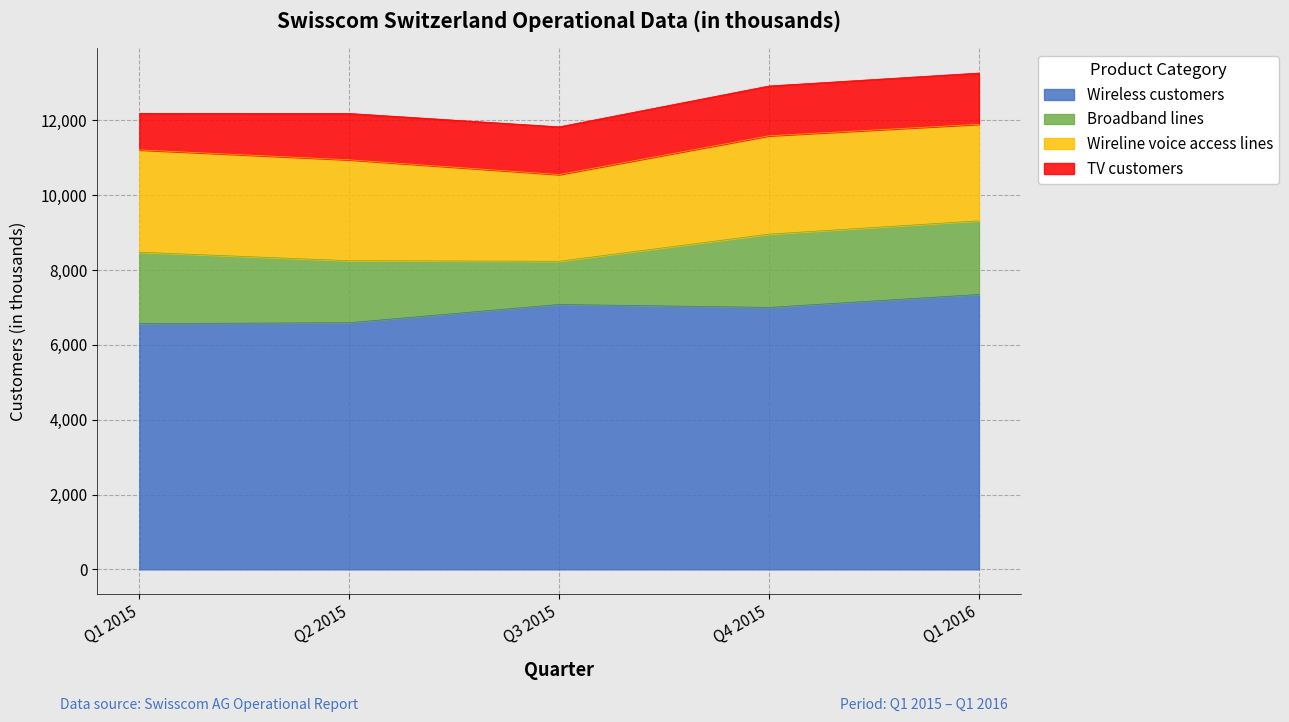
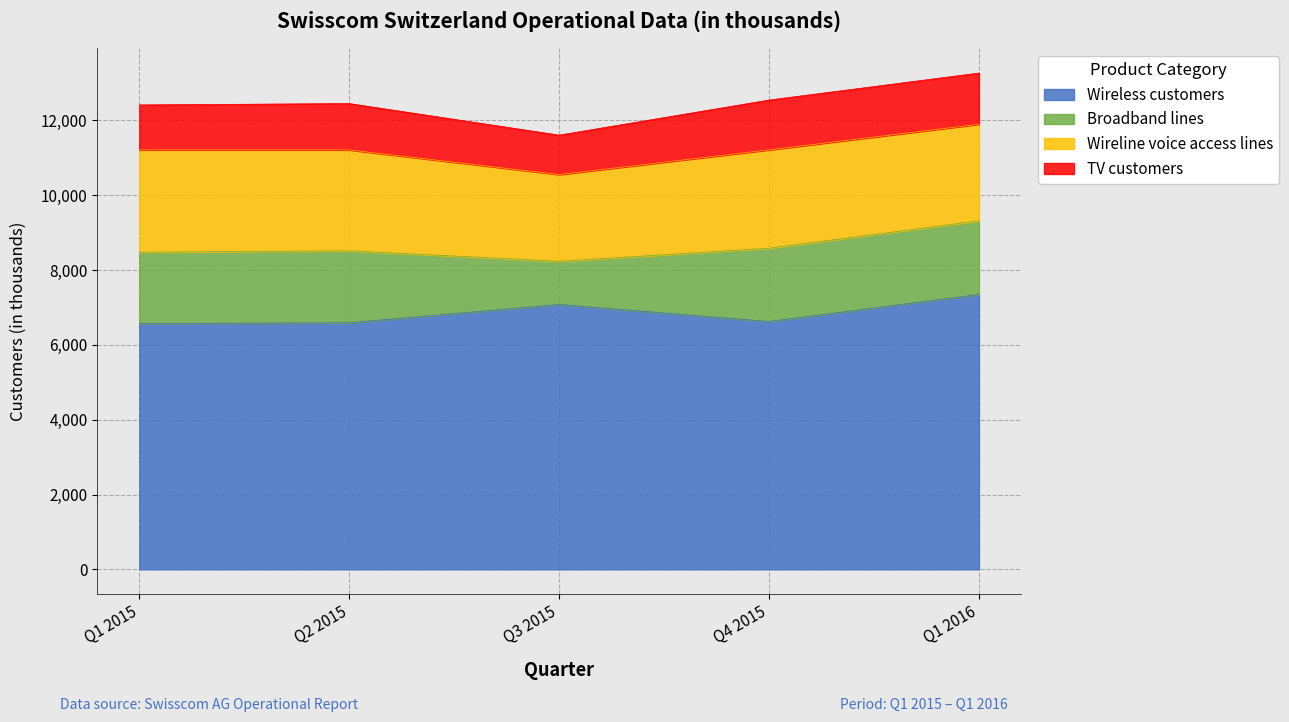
  {
    "Wireless customers": {
      "Q1 2015": "6,600",
      "Q2 2015": "6,600",
      "Q3 2015": "7,100",
-     "Q4 2015": "7,000",
+     "Q4 2015": "6,600",
      "Q1 2016": "7,300"
    },
    "Broadband lines": {
      "Q1 2015": "1,900",
-     "Q2 2015": "1,700",
+     "Q2 2015": "1,900",
      "Q3 2015": "1,200",
      "Q4 2015": "2,000",
      "Q1 2016": "2,000"
    },
    "Wireline voice access lines": {
      "Q1 2015": "2,700",
      "Q2 2015": "2,700",
      "Q3 2015": "2,300",
      "Q4 2015": "2,600",
      "Q1 2016": "2,600"
    },
    "TV customers": {
-     "Q1 2015": "1,000",
+     "Q1 2015": "1,200",
      "Q2 2015": "1,200",
-     "Q3 2015": "1,300",
+     "Q3 2015": "1,100",
      "Q4 2015": "1,300",
      "Q1 2016": "1,400"
    }
  }
